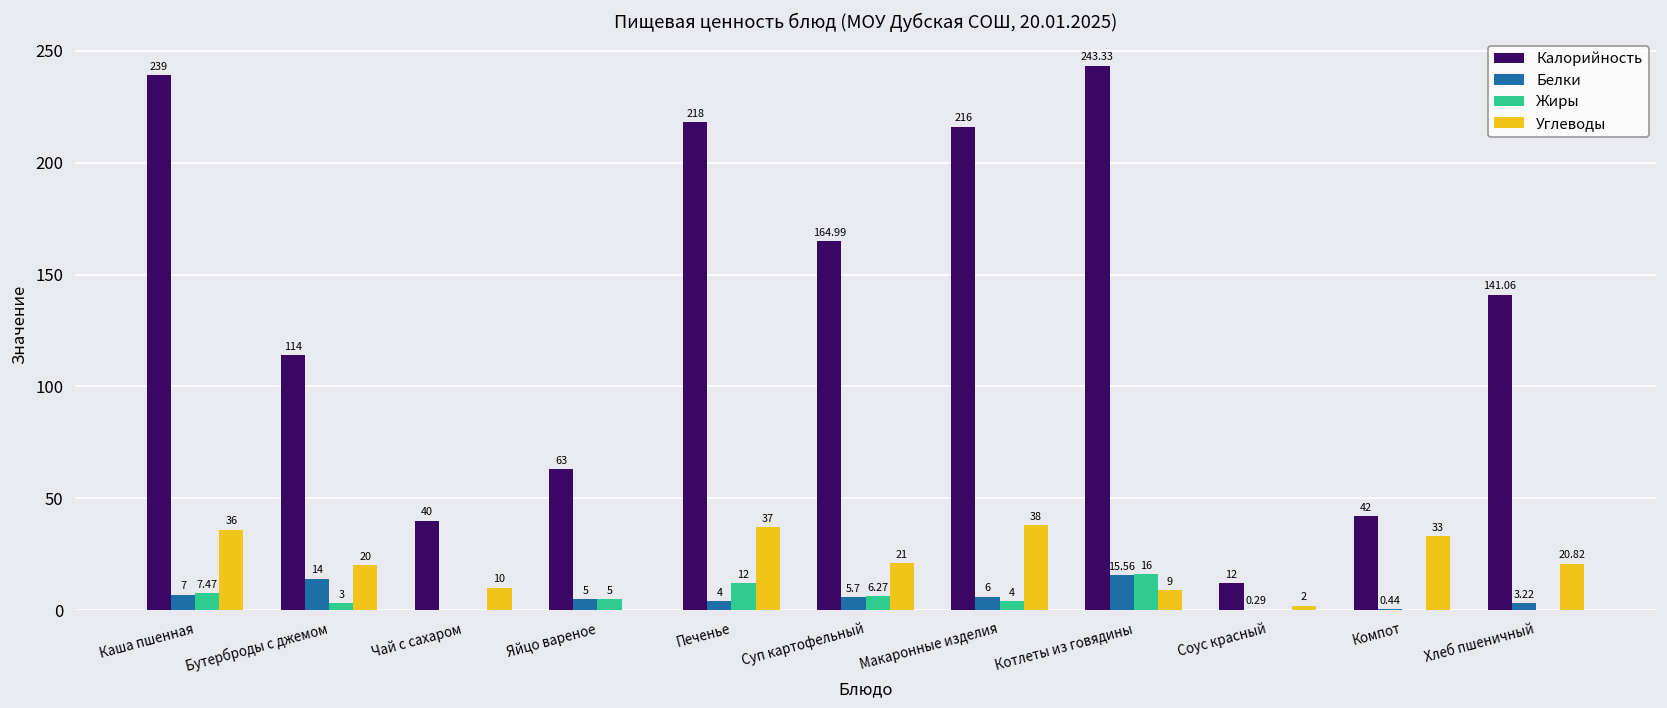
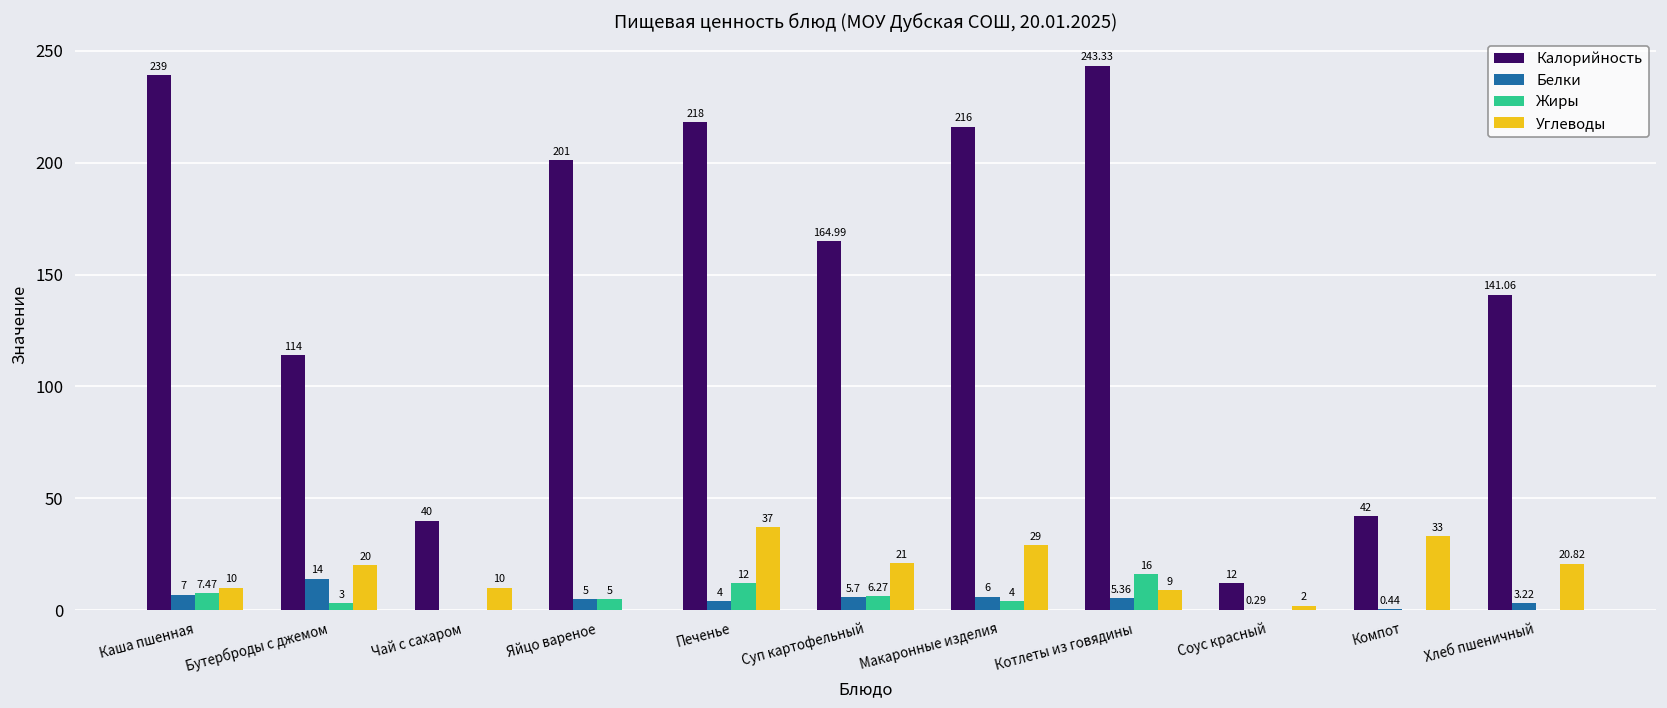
  {
    "Калорийность": {
      "Каша пшенная": 239,
      "Бутерброды с джемом": 114,
      "Чай с сахаром": 40,
-     "Яйцо вареное": 63,
+     "Яйцо вареное": 201,
      "Печенье": 218,
      "Суп картофельный": 164.99,
      "Макаронные изделия": 216,
      "Котлеты из говядины": 243.33,
      "Соус красный": 12,
      "Компот": 42,
      "Хлеб пшеничный": 141.06
    },
    "Белки": {
      "Каша пшенная": 7,
      "Бутерброды с джемом": 14,
      "Яйцо вареное": 5,
      "Печенье": 4,
      "Суп картофельный": 5.7,
      "Макаронные изделия": 6,
-     "Котлеты из говядины": 15.56,
+     "Котлеты из говядины": 5.36,
      "Соус красный": 0.29,
      "Компот": 0.44,
      "Хлеб пшеничный": 3.22
    },
    "Жиры": {
      "Каша пшенная": 7.47,
      "Бутерброды с джемом": 3,
      "Яйцо вареное": 5,
      "Печенье": 12,
      "Суп картофельный": 6.27,
      "Макаронные изделия": 4,
      "Котлеты из говядины": 16
    },
    "Углеводы": {
-     "Каша пшенная": 36,
+     "Каша пшенная": 10,
      "Бутерброды с джемом": 20,
      "Чай с сахаром": 10,
      "Печенье": 37,
      "Суп картофельный": 21,
-     "Макаронные изделия": 38,
+     "Макаронные изделия": 29,
      "Котлеты из говядины": 9,
      "Соус красный": 2,
      "Компот": 33,
      "Хлеб пшеничный": 20.82
    }
  }
